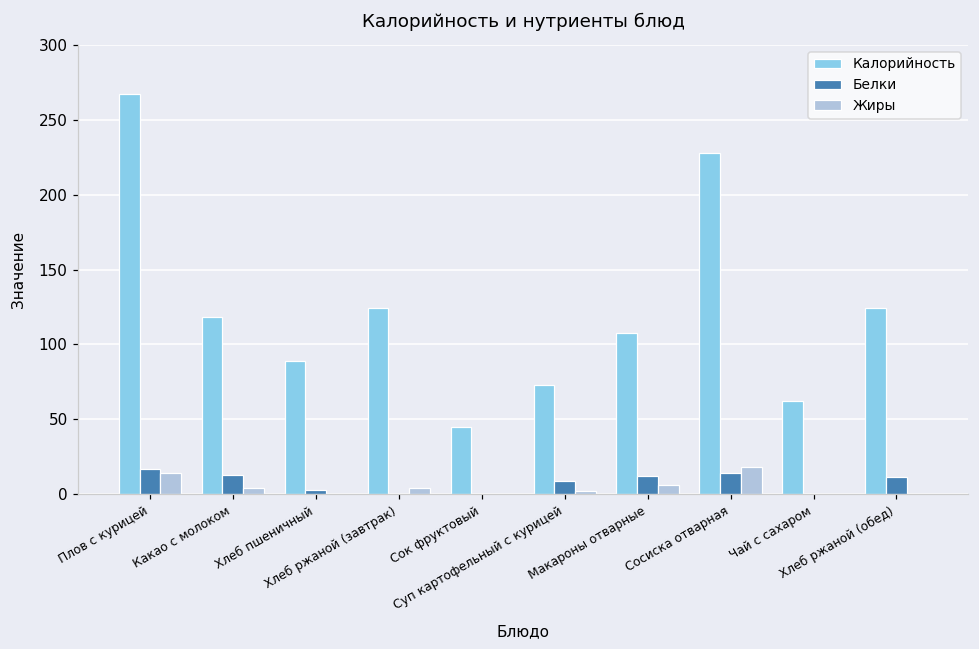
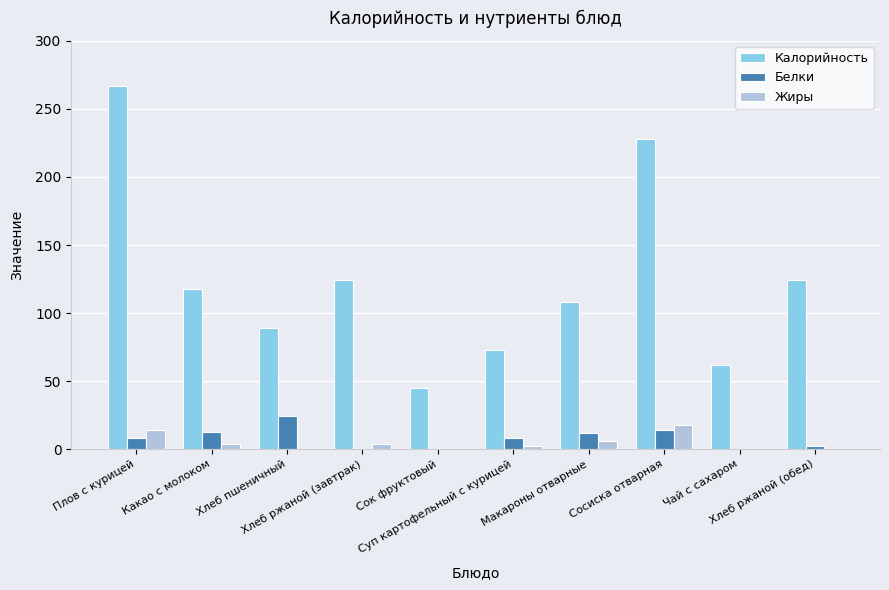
  {
    "Белки": {
-     "Плов с курицей": 17,
+     "Плов с курицей": 9,
      "Какао с молоком": 13,
-     "Хлеб пшеничный": 3,
+     "Хлеб пшеничный": 24,
      "Хлеб ржаной (завтрак)": 0,
      "Сок фруктовый": 0,
      "Суп картофельный с курицей": 8,
      "Макароны отварные": 12,
      "Сосиска отварная": 14,
-     "Хлеб ржаной (обед)": 12
+     "Хлеб ржаной (обед)": 2
    }
  }
